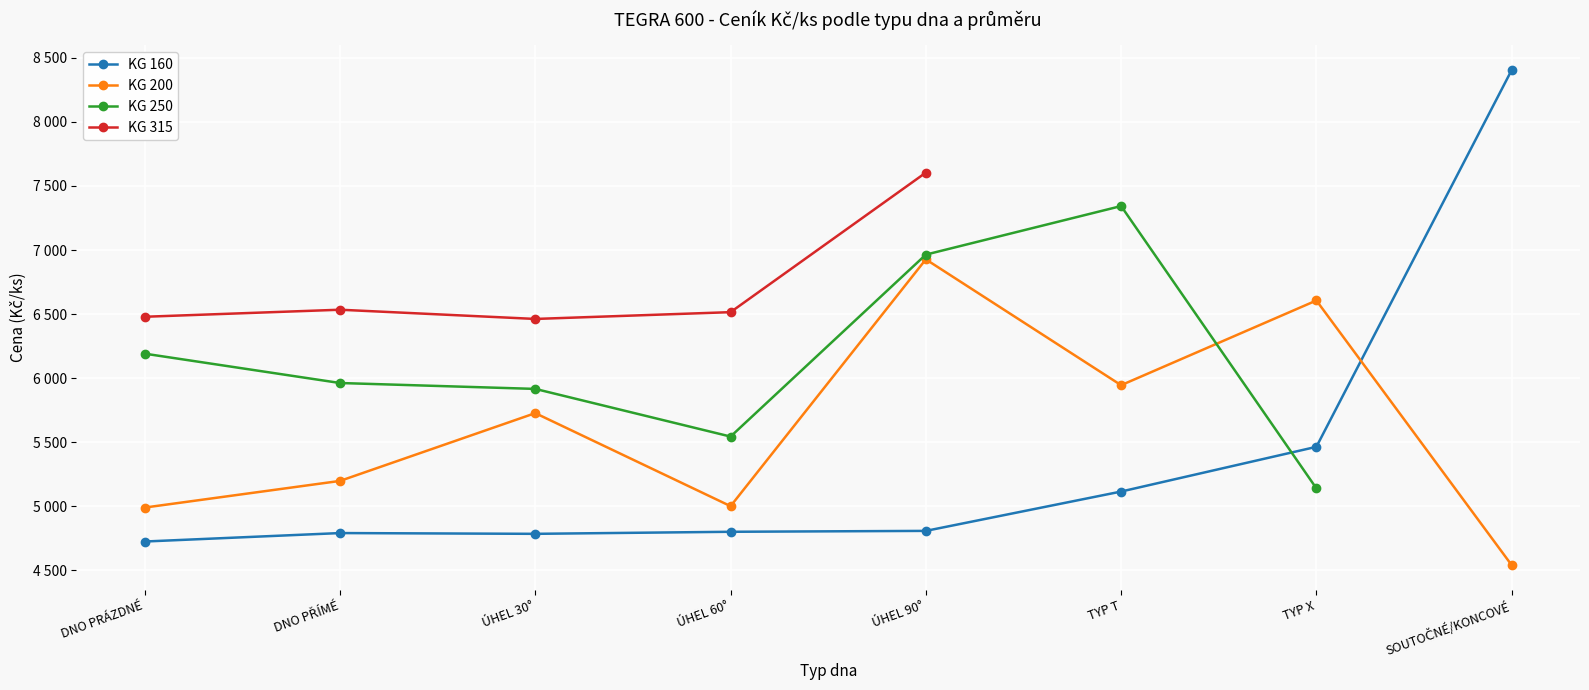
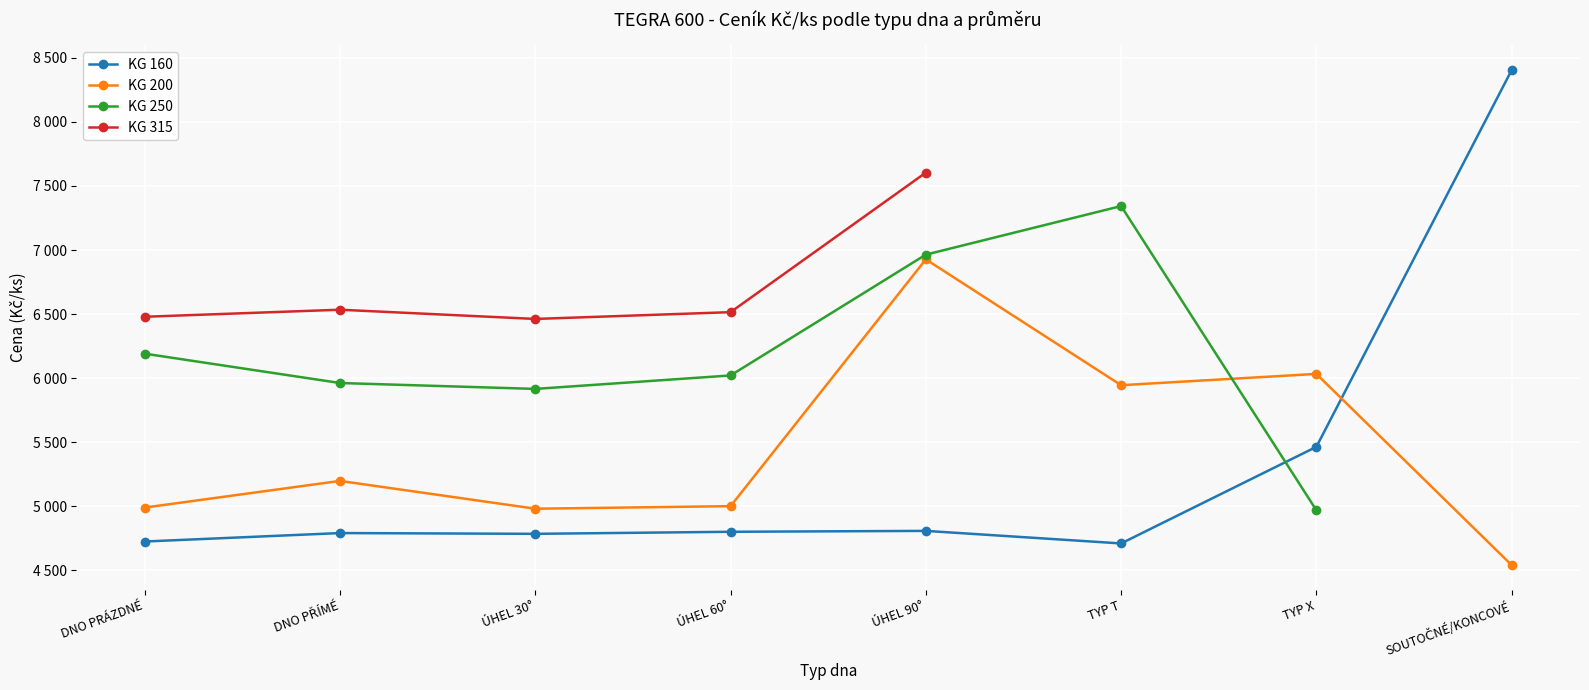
  {
    "KG 160": {
      "DNO PRÁZDNÉ": 4730,
      "DNO PŘÍMÉ": 4790,
      "ÚHEL 30°": 4790,
      "ÚHEL 60°": 4800,
      "ÚHEL 90°": 4810,
-     "TYP T": 5120,
+     "TYP T": 4710,
      "TYP X": 5460,
      "SOUTOČNÉ/KONCOVÉ": 8400
    },
    "KG 200": {
      "DNO PRÁZDNÉ": 4990,
      "DNO PŘÍMÉ": 5200,
-     "ÚHEL 30°": 5730,
+     "ÚHEL 30°": 4980,
      "ÚHEL 60°": 5000,
      "ÚHEL 90°": 6930,
      "TYP T": 5950,
-     "TYP X": 6610,
+     "TYP X": 6030,
      "SOUTOČNÉ/KONCOVÉ": 4540
    },
    "KG 250": {
      "DNO PRÁZDNÉ": 6190,
      "DNO PŘÍMÉ": 5960,
      "ÚHEL 30°": 5920,
-     "ÚHEL 60°": 5540,
+     "ÚHEL 60°": 6020,
      "ÚHEL 90°": 6960,
      "TYP T": 7340,
-     "TYP X": 5140
+     "TYP X": 4970
    },
    "KG 315": {
      "DNO PRÁZDNÉ": 6480,
      "DNO PŘÍMÉ": 6530,
      "ÚHEL 30°": 6460,
      "ÚHEL 60°": 6520,
      "ÚHEL 90°": 7600
    }
  }
